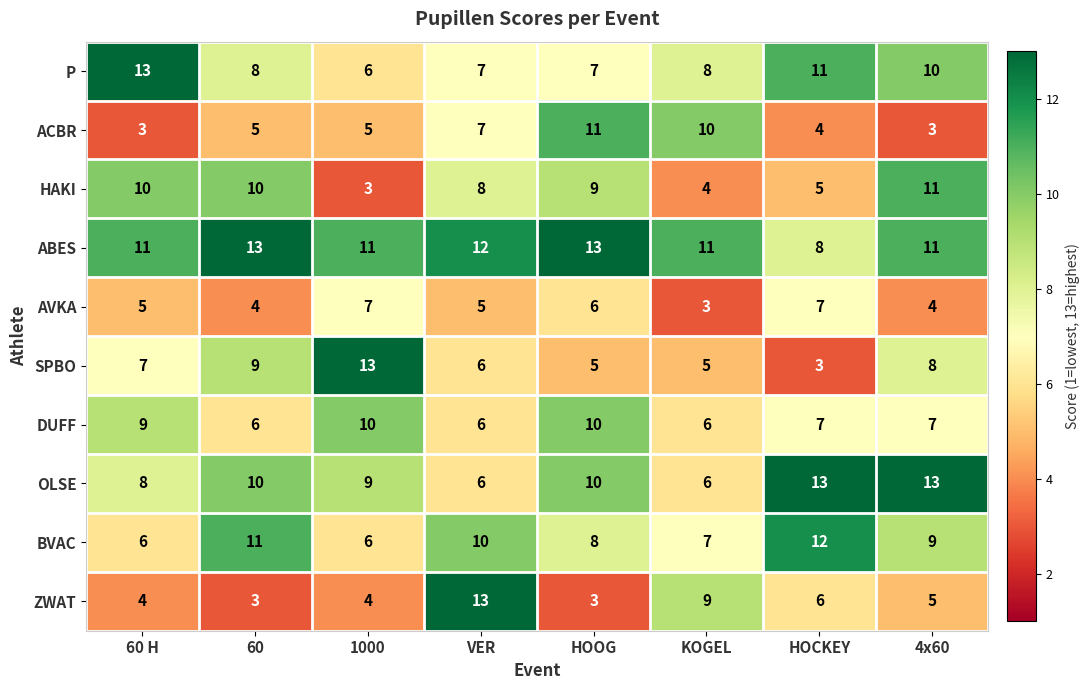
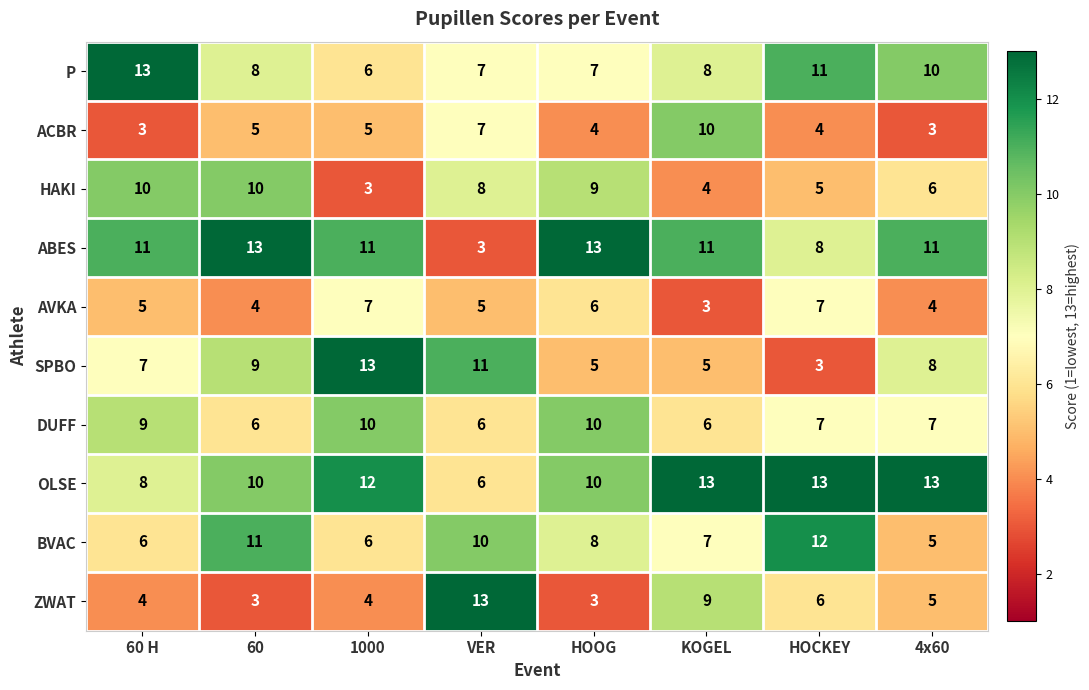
  {
    "P": {
      "60 H": 13,
      "60": 8,
      "1000": 6,
      "VER": 7,
      "HOOG": 7,
      "KOGEL": 8,
      "HOCKEY": 11,
      "4x60": 10
    },
    "ACBR": {
      "60 H": 3,
      "60": 5,
      "1000": 5,
      "VER": 7,
-     "HOOG": 11,
+     "HOOG": 4,
      "KOGEL": 10,
      "HOCKEY": 4,
      "4x60": 3
    },
    "HAKI": {
      "60 H": 10,
      "60": 10,
      "1000": 3,
      "VER": 8,
      "HOOG": 9,
      "KOGEL": 4,
      "HOCKEY": 5,
-     "4x60": 11
+     "4x60": 6
    },
    "ABES": {
      "60 H": 11,
      "60": 13,
      "1000": 11,
-     "VER": 12,
+     "VER": 3,
      "HOOG": 13,
      "KOGEL": 11,
      "HOCKEY": 8,
      "4x60": 11
    },
    "AVKA": {
      "60 H": 5,
      "60": 4,
      "1000": 7,
      "VER": 5,
      "HOOG": 6,
      "KOGEL": 3,
      "HOCKEY": 7,
      "4x60": 4
    },
    "SPBO": {
      "60 H": 7,
      "60": 9,
      "1000": 13,
-     "VER": 6,
+     "VER": 11,
      "HOOG": 5,
      "KOGEL": 5,
      "HOCKEY": 3,
      "4x60": 8
    },
    "DUFF": {
      "60 H": 9,
      "60": 6,
      "1000": 10,
      "VER": 6,
      "HOOG": 10,
      "KOGEL": 6,
      "HOCKEY": 7,
      "4x60": 7
    },
    "OLSE": {
      "60 H": 8,
      "60": 10,
-     "1000": 9,
+     "1000": 12,
      "VER": 6,
      "HOOG": 10,
-     "KOGEL": 6,
+     "KOGEL": 13,
      "HOCKEY": 13,
      "4x60": 13
    },
    "BVAC": {
      "60 H": 6,
      "60": 11,
      "1000": 6,
      "VER": 10,
      "HOOG": 8,
      "KOGEL": 7,
      "HOCKEY": 12,
-     "4x60": 9
+     "4x60": 5
    },
    "ZWAT": {
      "60 H": 4,
      "60": 3,
      "1000": 4,
      "VER": 13,
      "HOOG": 3,
      "KOGEL": 9,
      "HOCKEY": 6,
      "4x60": 5
    }
  }
